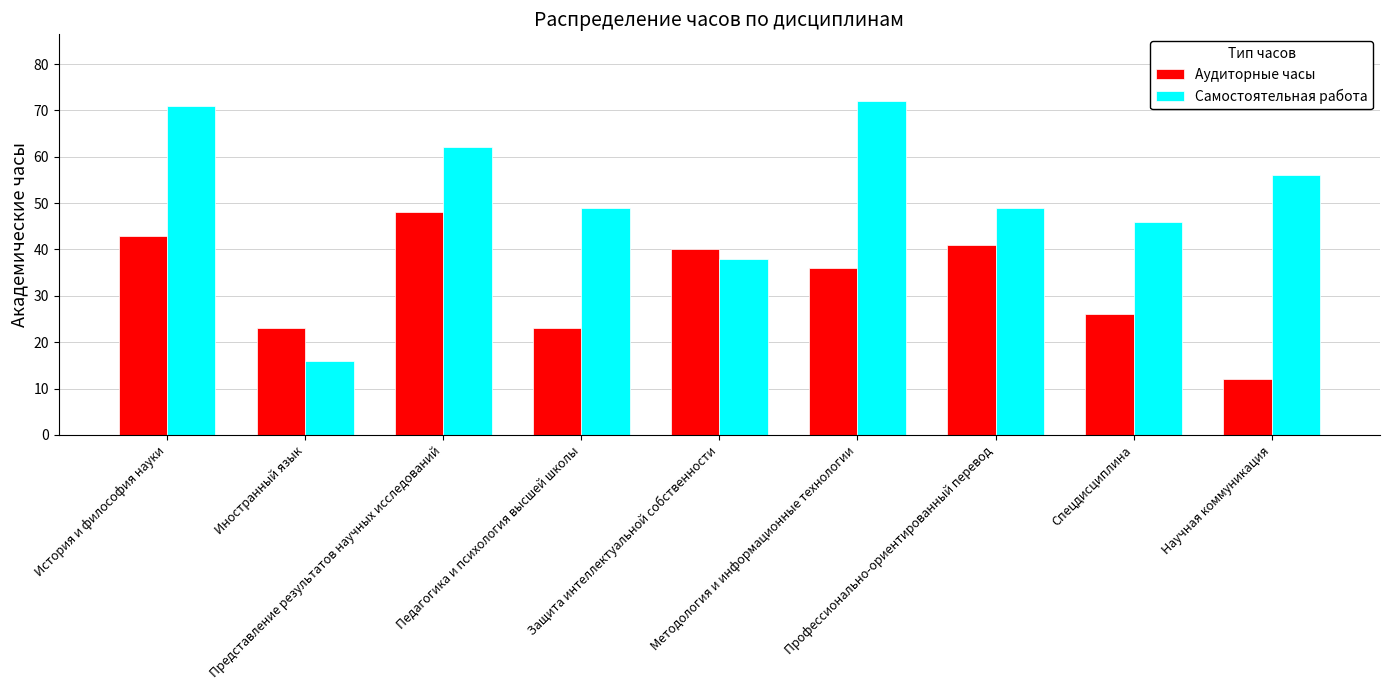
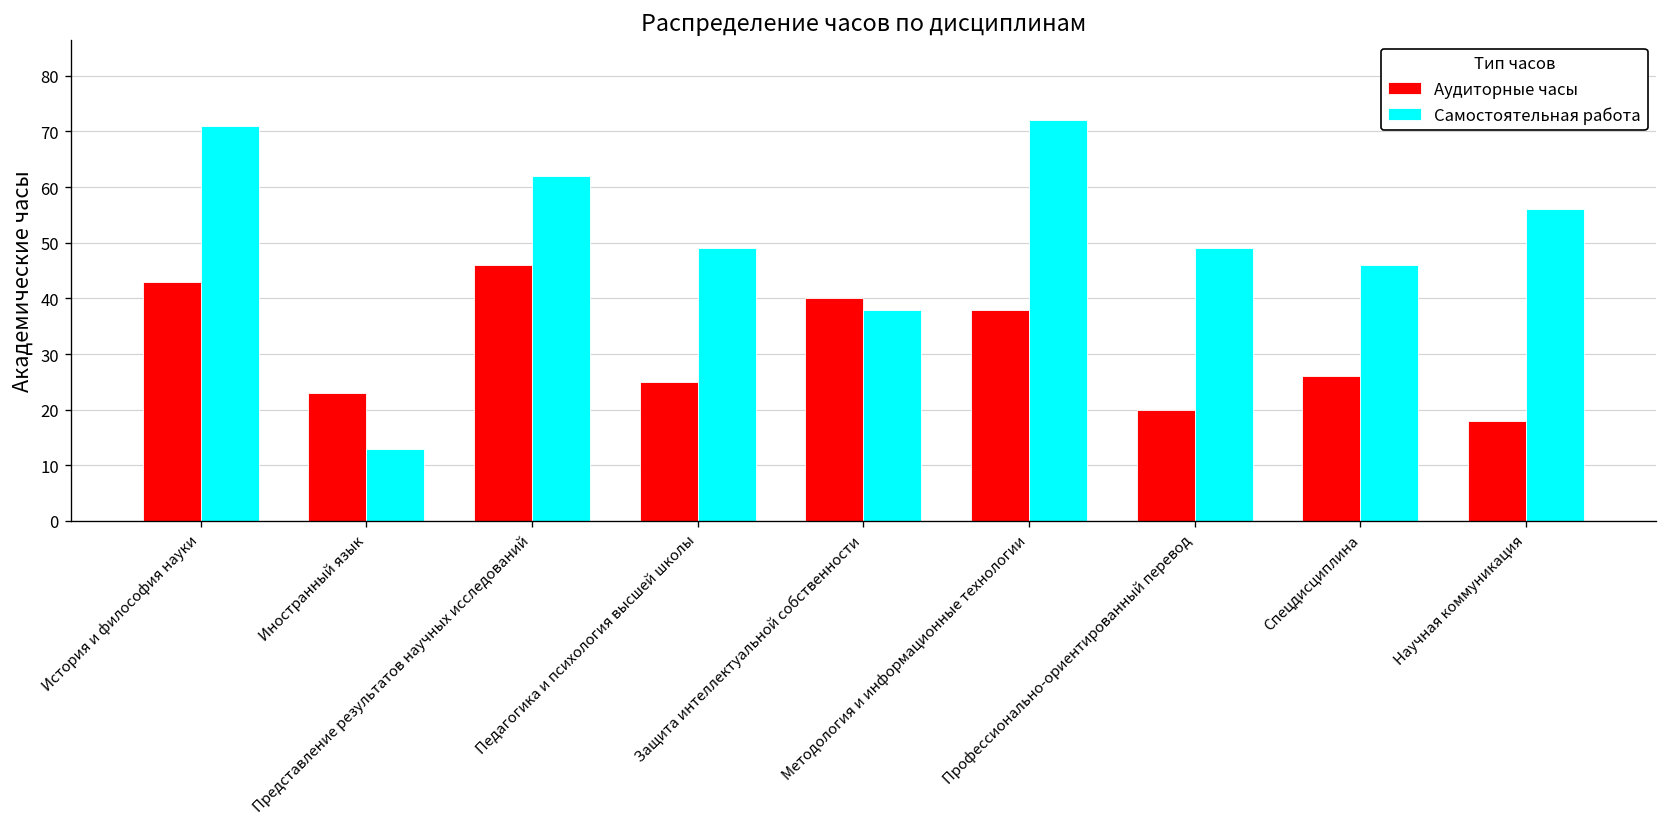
  {
    "Аудиторные часы": {
      "История и философия науки": 43,
      "Иностранный язык": 23,
-     "Представление результатов научных исследований": 48,
-     "Педагогика и психология высшей школы": 23,
+     "Представление результатов научных исследований": 46,
+     "Педагогика и психология высшей школы": 25,
      "Защита интеллектуальной собственности": 40,
-     "Методология и информационные технологии": 36,
-     "Профессионально-ориентированный перевод": 41,
+     "Методология и информационные технологии": 38,
+     "Профессионально-ориентированный перевод": 20,
      "Спецдисциплина": 26,
-     "Научная коммуникация": 12
+     "Научная коммуникация": 18
    },
    "Самостоятельная работа": {
      "История и философия науки": 71,
-     "Иностранный язык": 16,
+     "Иностранный язык": 13,
      "Представление результатов научных исследований": 62,
      "Педагогика и психология высшей школы": 49,
      "Защита интеллектуальной собственности": 38,
      "Методология и информационные технологии": 72,
      "Профессионально-ориентированный перевод": 49,
      "Спецдисциплина": 46,
      "Научная коммуникация": 56
    }
  }
